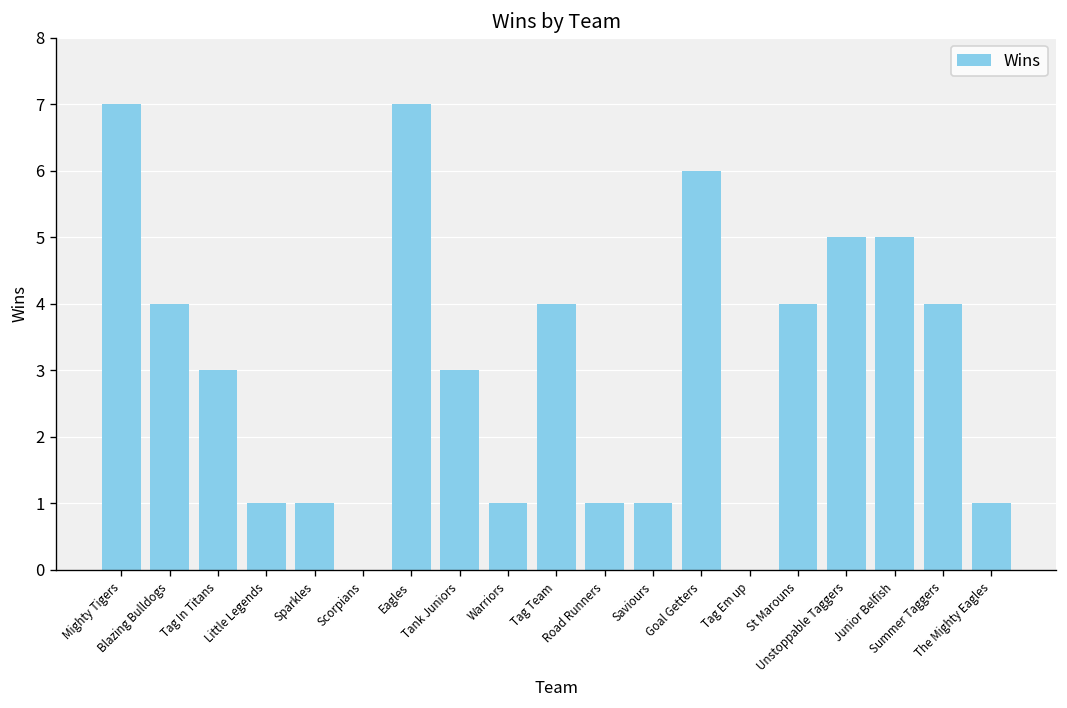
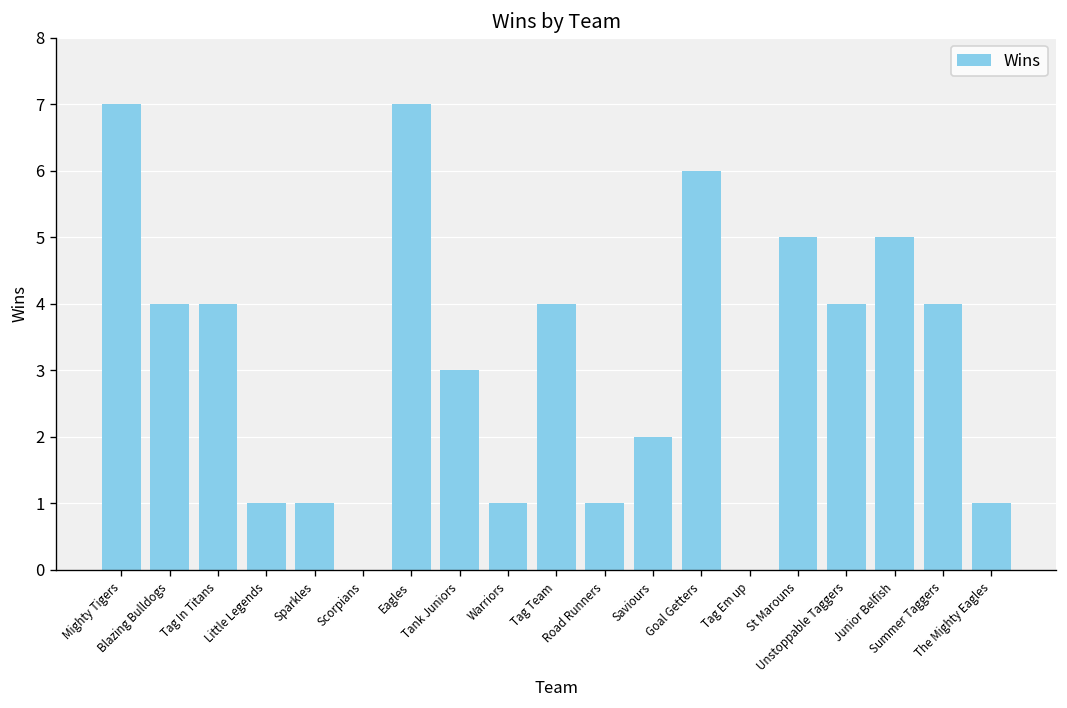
  {
    "Mighty Tigers": 7,
    "Blazing Bulldogs": 4,
-   "Tag In Titans": 3,
+   "Tag In Titans": 4,
    "Little Legends": 1,
    "Sparkles": 1,
    "Scorpians": 0,
    "Eagles": 7,
    "Tank Juniors": 3,
    "Warriors": 1,
    "Tag Team": 4,
    "Road Runners": 1,
-   "Saviours": 1,
+   "Saviours": 2,
    "Goal Getters": 6,
    "Tag Em up": 0,
-   "St Marouns": 4,
-   "Unstoppable Taggers": 5,
+   "St Marouns": 5,
+   "Unstoppable Taggers": 4,
    "Junior Belfish": 5,
    "Summer Taggers": 4,
    "The Mighty Eagles": 1
  }
